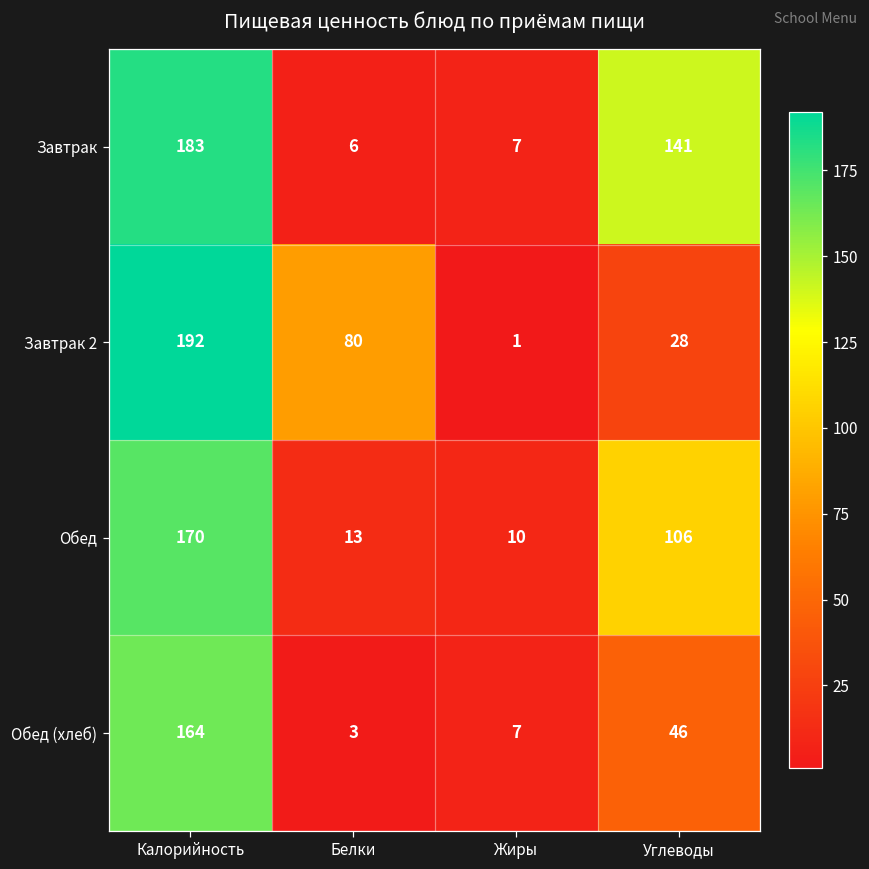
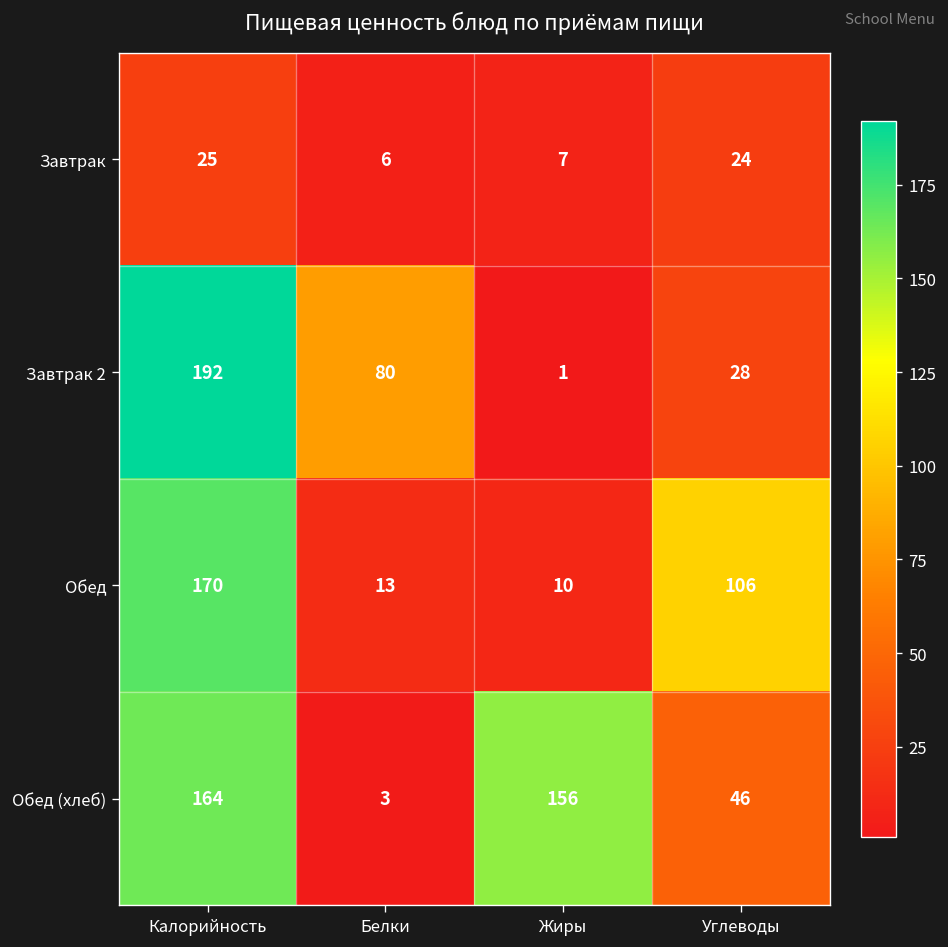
  {
    "Завтрак": {
-     "Калорийность": 183,
+     "Калорийность": 25,
      "Белки": 6,
      "Жиры": 7,
-     "Углеводы": 141
+     "Углеводы": 24
    },
    "Завтрак 2": {
      "Калорийность": 192,
      "Белки": 80,
      "Жиры": 1,
      "Углеводы": 28
    },
    "Обед": {
      "Калорийность": 170,
      "Белки": 13,
      "Жиры": 10,
      "Углеводы": 106
    },
    "Обед (хлеб)": {
      "Калорийность": 164,
      "Белки": 3,
-     "Жиры": 7,
+     "Жиры": 156,
      "Углеводы": 46
    }
  }
